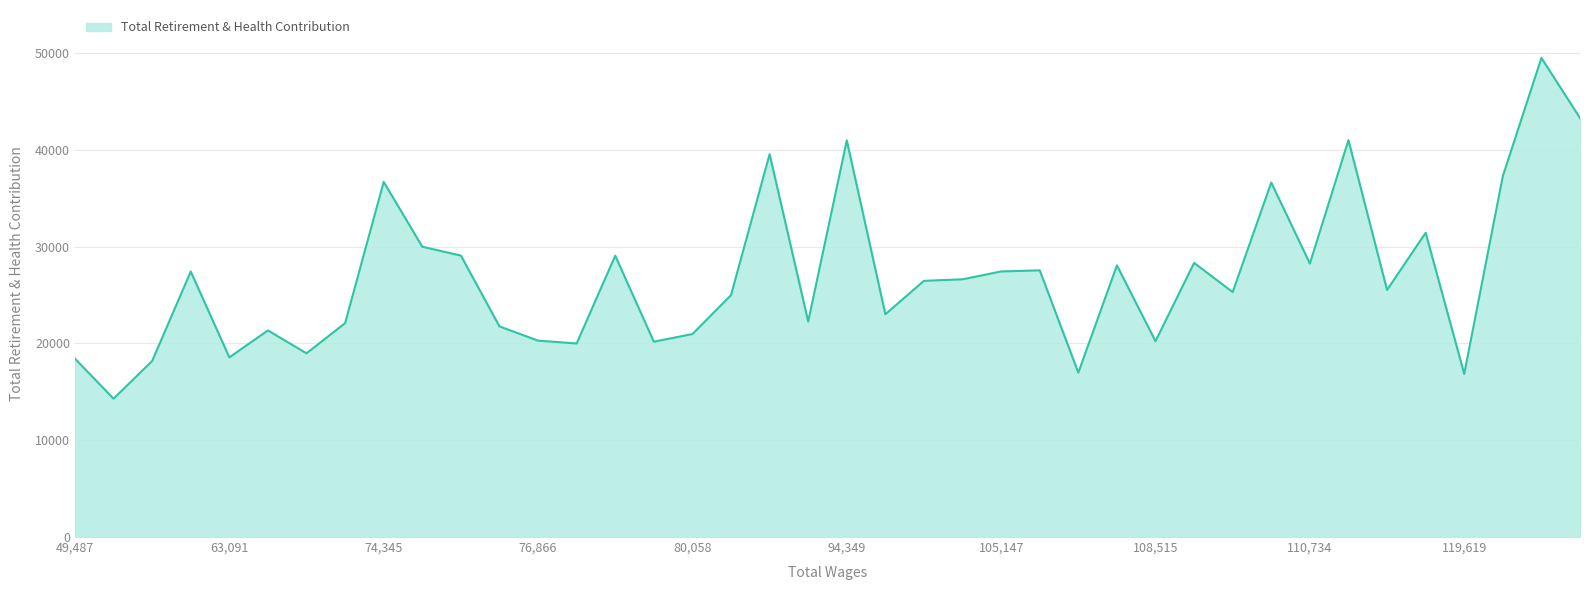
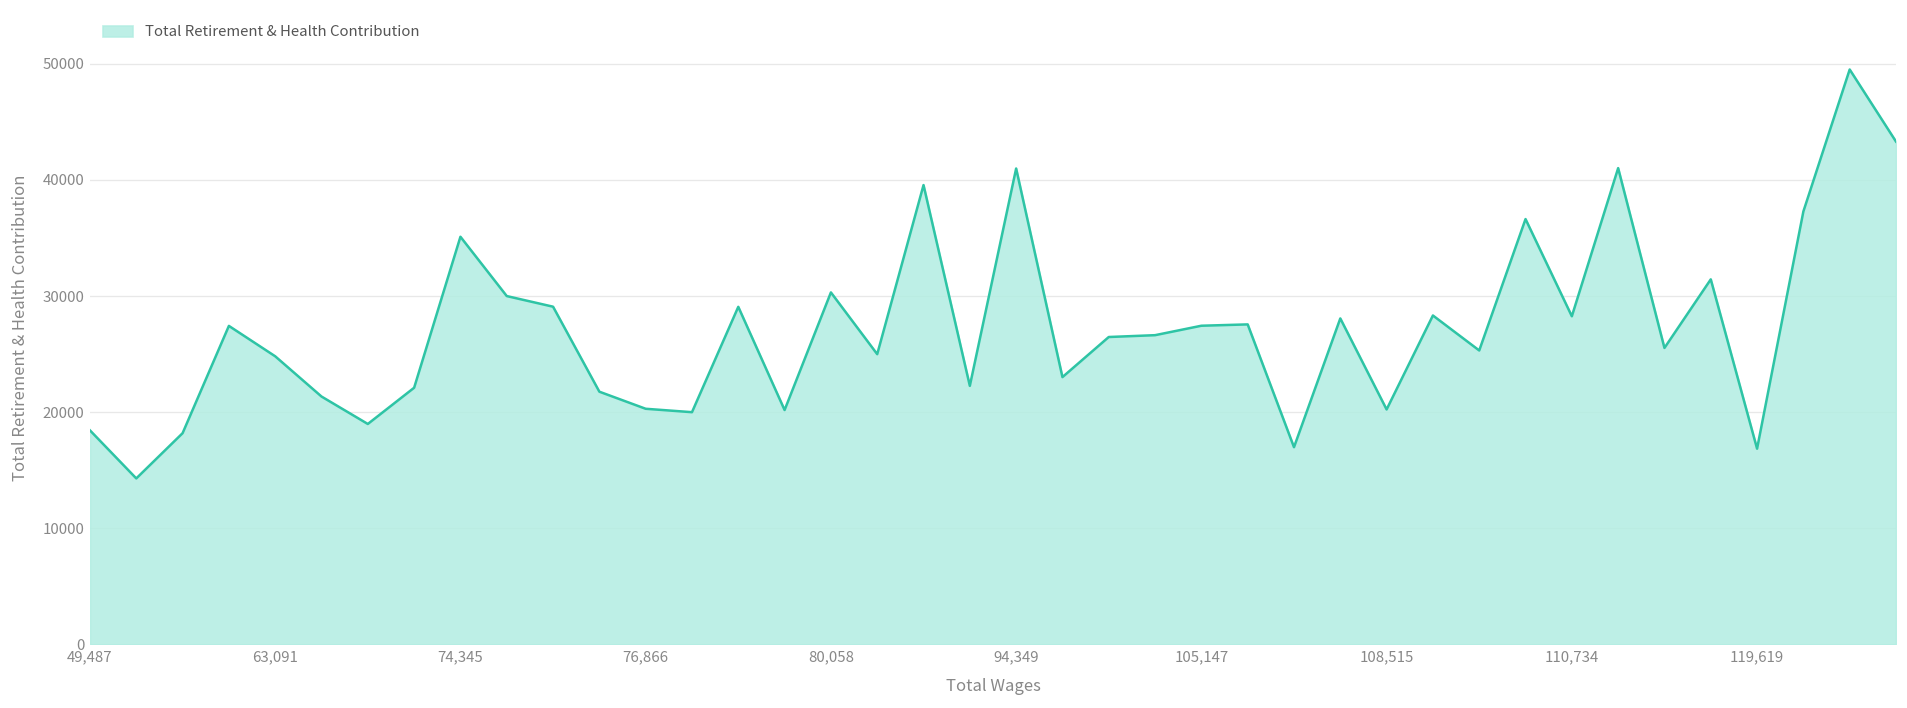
  {
    "49,487": 18000,
-   "63,091": 19000,
-   "74,345": 37000,
+   "63,091": 25000,
+   "74,345": 35000,
    "76,866": 20000,
-   "80,058": 21000,
+   "80,058": 30000,
    "94,349": 41000,
    "105,147": 27000,
    "108,515": 20000,
    "110,734": 28000,
    "119,619": 17000
  }
